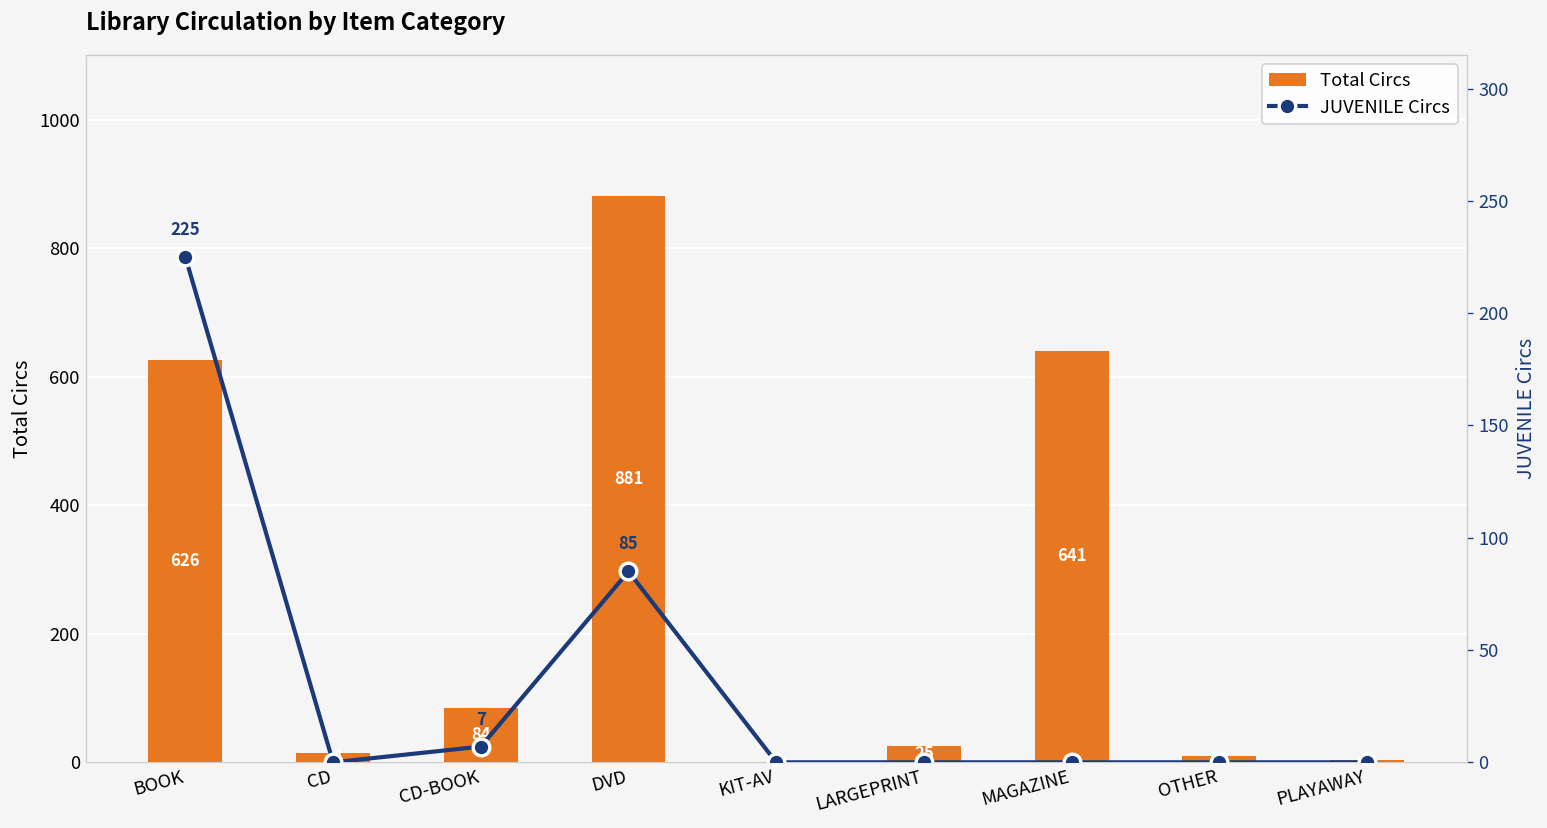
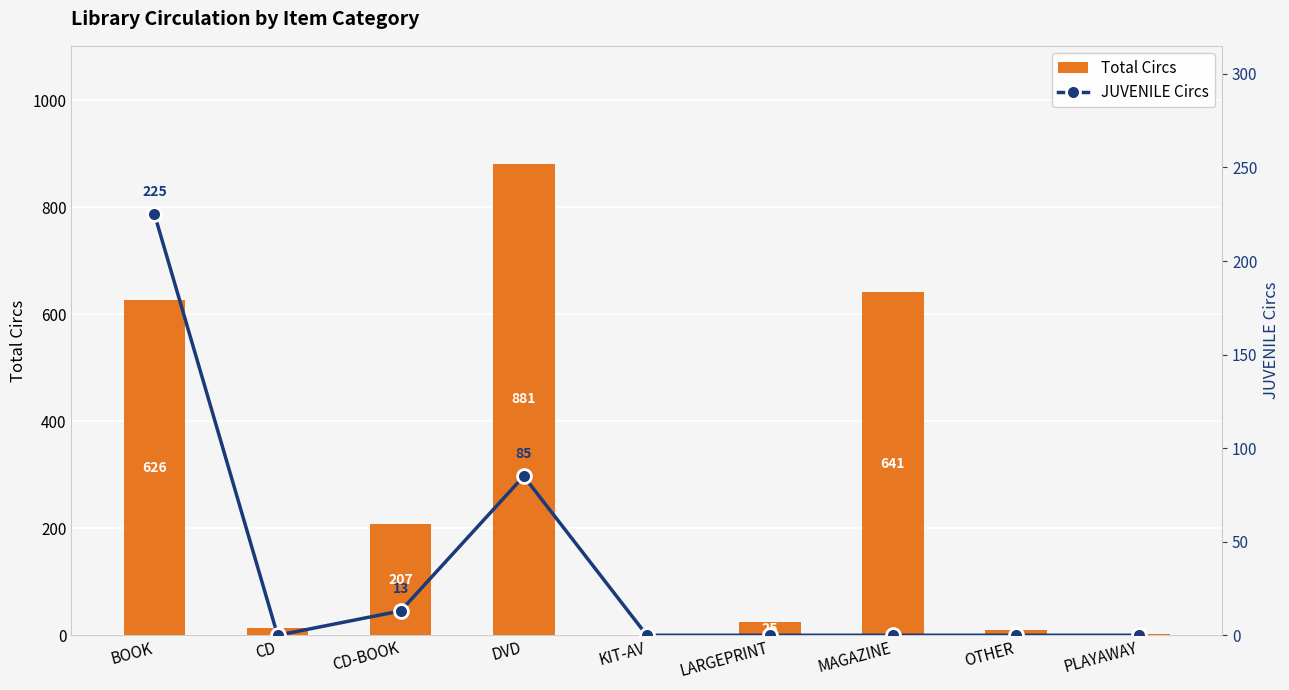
  {
    "Total Circs": {
      "BOOK": 626,
-     "CD-BOOK": 84,
+     "CD-BOOK": 207,
      "DVD": 881,
      "MAGAZINE": 641
    },
    "JUVENILE Circs": {
      "BOOK": 225,
-     "CD-BOOK": 7,
+     "CD-BOOK": 13,
      "DVD": 85
    }
  }
